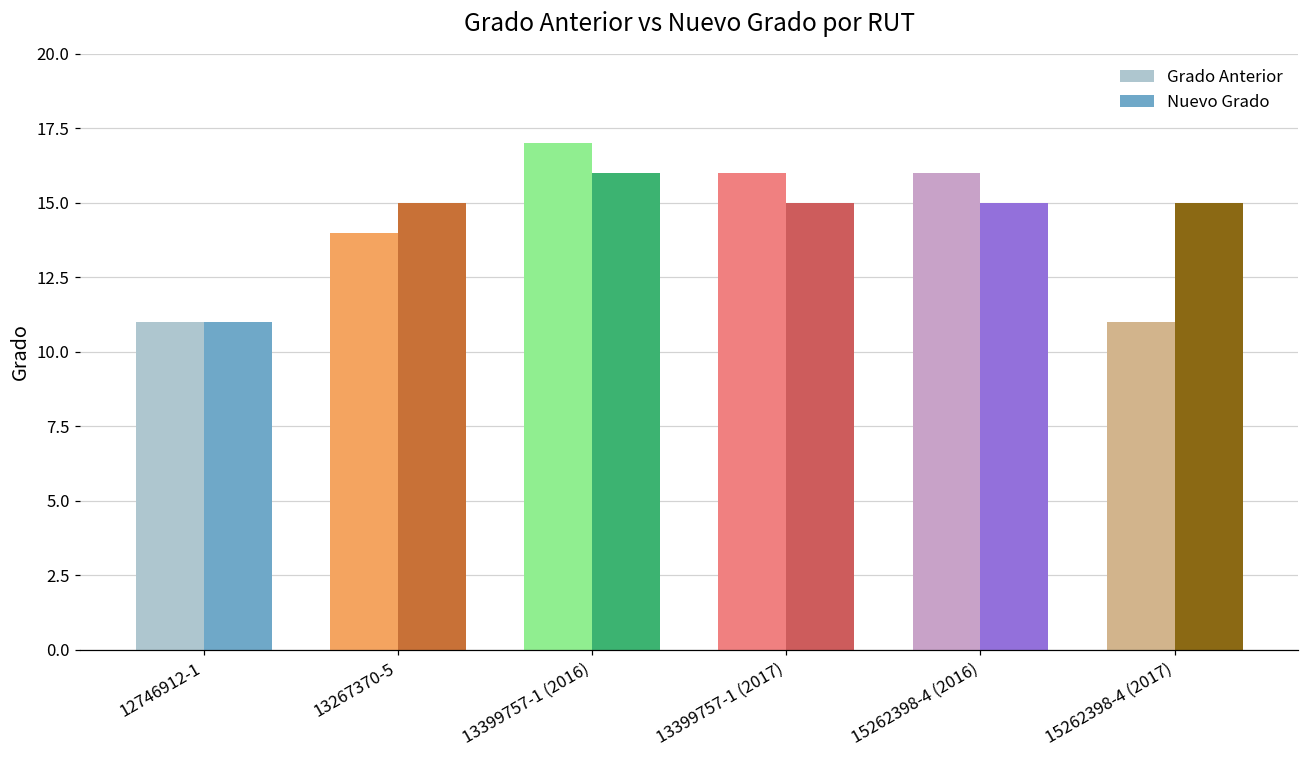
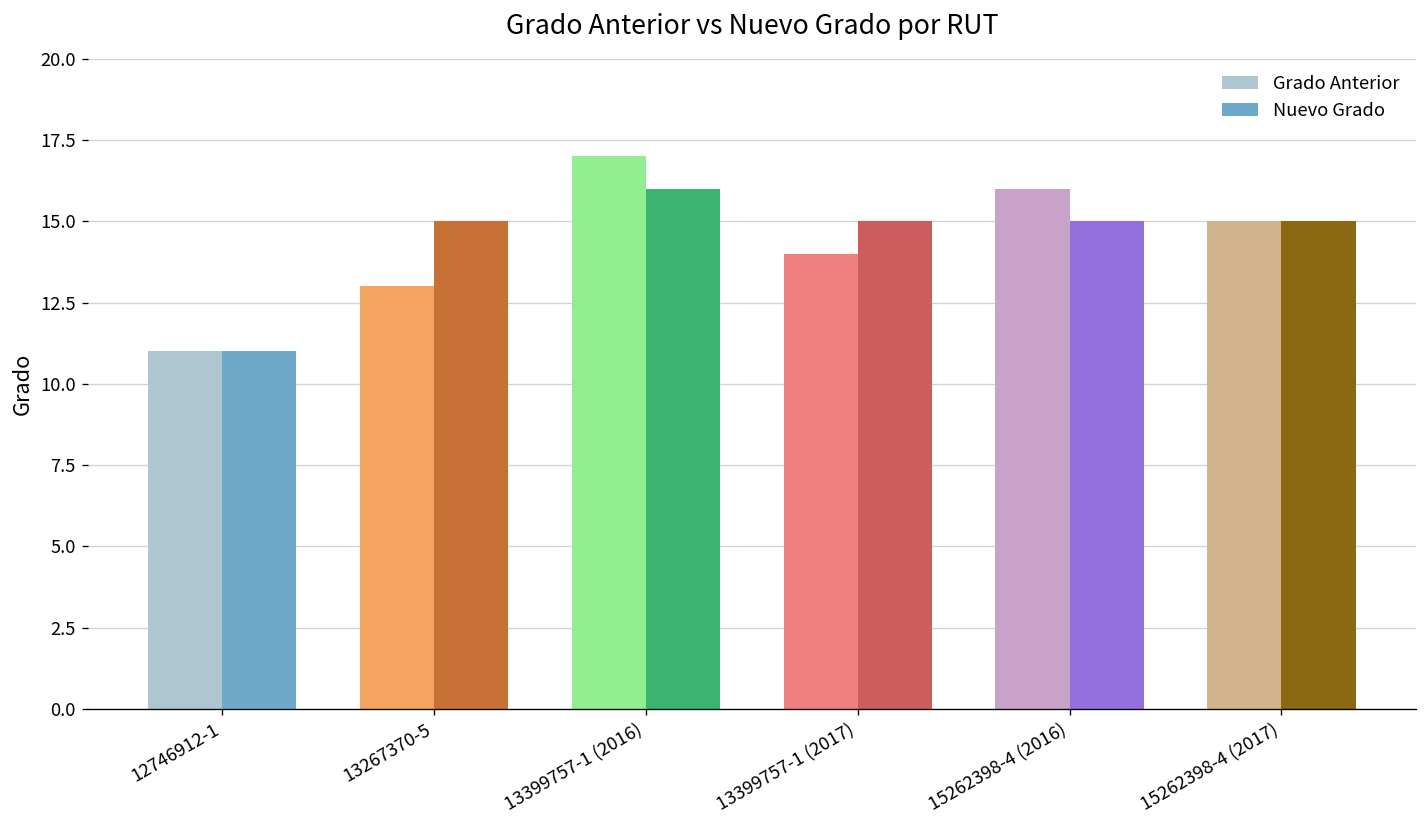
  {
    "Grado Anterior": {
      "12746912-1": 11,
-     "13267370-5": 14,
+     "13267370-5": 13,
      "13399757-1 (2016)": 17,
-     "13399757-1 (2017)": 16,
+     "13399757-1 (2017)": 14,
      "15262398-4 (2016)": 16,
-     "15262398-4 (2017)": 11
+     "15262398-4 (2017)": 15
    },
    "Nuevo Grado": {
      "12746912-1": 11,
      "13267370-5": 15,
      "13399757-1 (2016)": 16,
      "13399757-1 (2017)": 15,
      "15262398-4 (2016)": 15,
      "15262398-4 (2017)": 15
    }
  }
